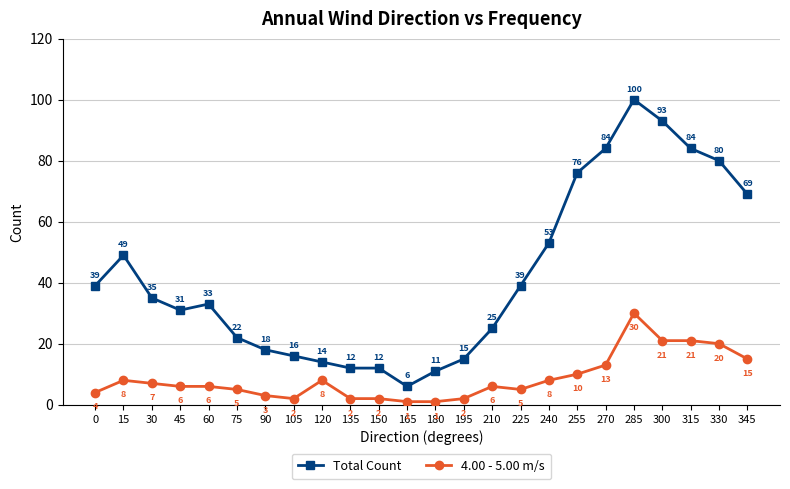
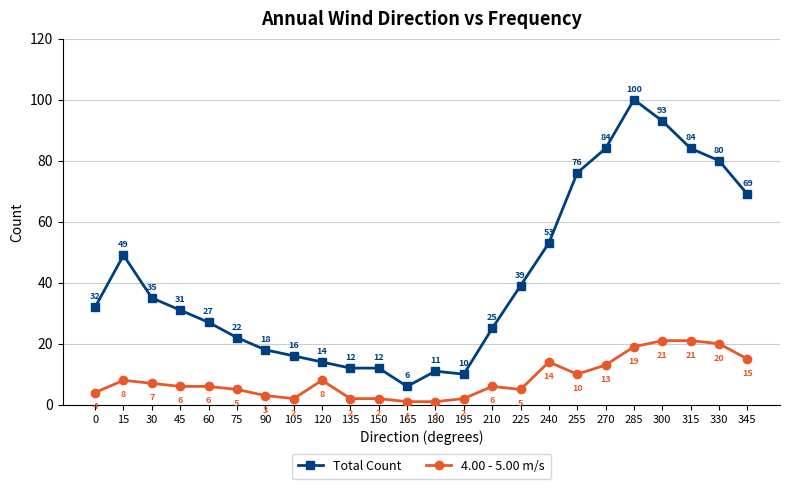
  {
    "Total Count": {
-     "0": 39,
+     "0": 32,
      "15": 49,
      "30": 35,
      "45": 31,
-     "60": 33,
+     "60": 27,
      "75": 22,
      "90": 18,
      "105": 16,
      "120": 14,
      "135": 12,
      "150": 12,
      "165": 6,
      "180": 11,
-     "195": 15,
+     "195": 10,
      "210": 25,
      "225": 39,
      "240": 53,
      "255": 76,
      "270": 84,
      "285": 100,
      "300": 93,
      "315": 84,
      "330": 80,
      "345": 69
    },
    "4.00 - 5.00 m/s": {
      "0": 4,
      "15": 8,
      "30": 7,
      "45": 6,
      "60": 6,
      "75": 5,
      "90": 3,
      "105": 2,
      "120": 8,
      "135": 2,
      "150": 2,
      "165": 1,
      "180": 1,
      "195": 2,
      "210": 6,
      "225": 5,
-     "240": 8,
+     "240": 14,
      "255": 10,
      "270": 13,
-     "285": 30,
+     "285": 19,
      "300": 21,
      "315": 21,
      "330": 20,
      "345": 15
    }
  }
